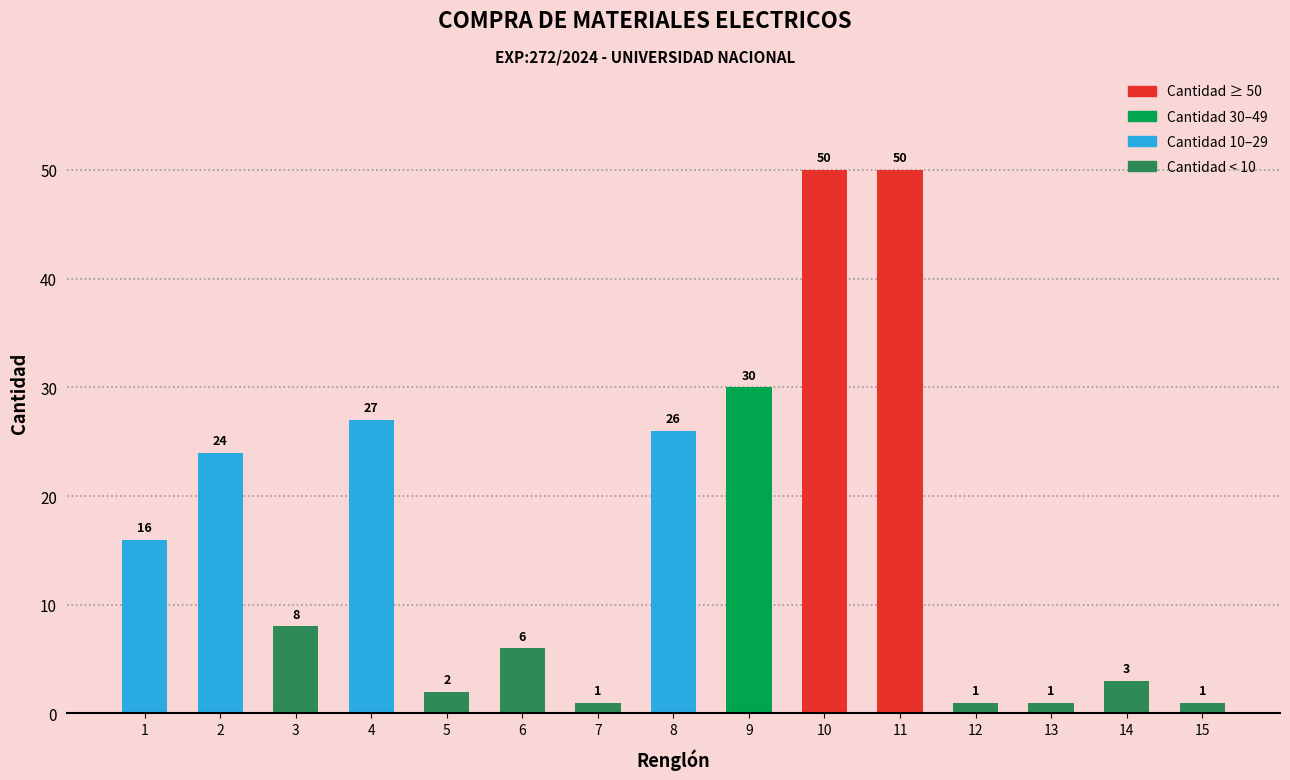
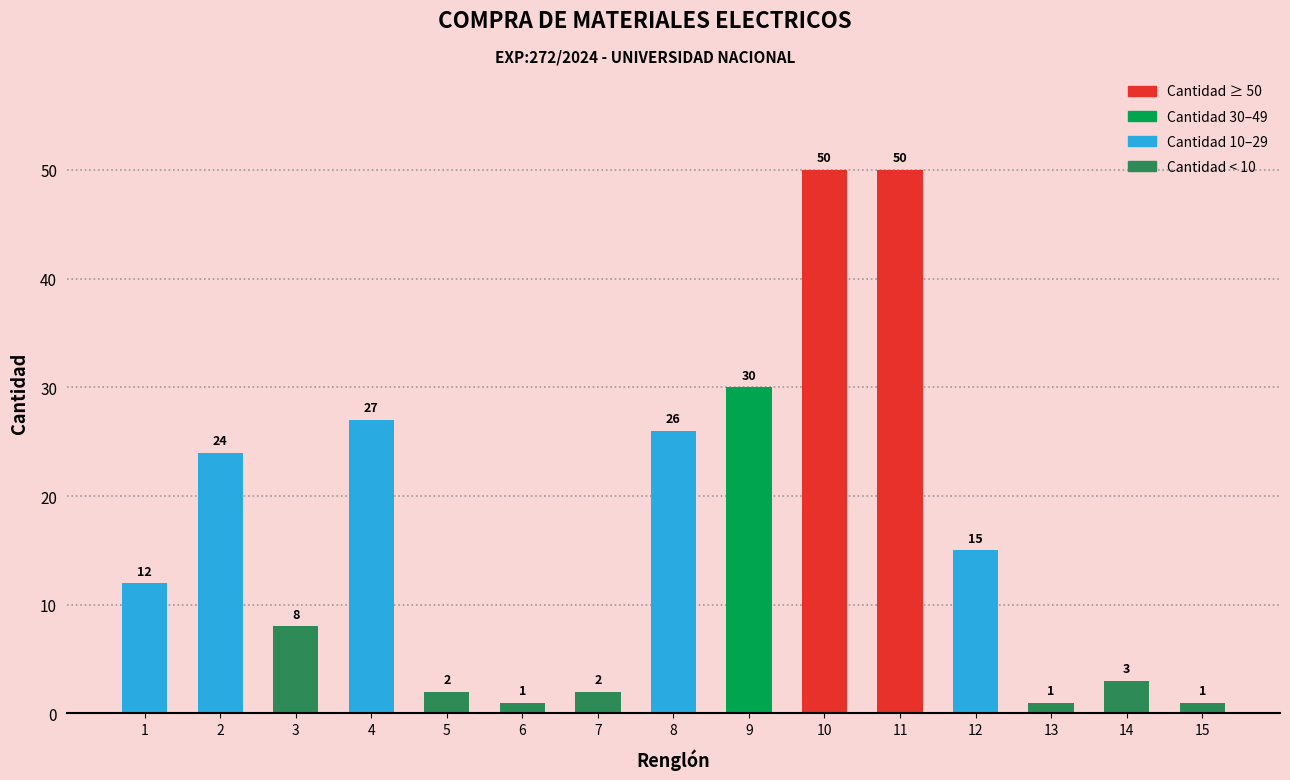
  {
-   "1": 16,
+   "1": 12,
    "2": 24,
    "3": 8,
    "4": 27,
    "5": 2,
-   "6": 6,
-   "7": 1,
+   "6": 1,
+   "7": 2,
    "8": 26,
    "9": 30,
    "10": 50,
    "11": 50,
-   "12": 1,
+   "12": 15,
    "13": 1,
    "14": 3,
    "15": 1
  }
